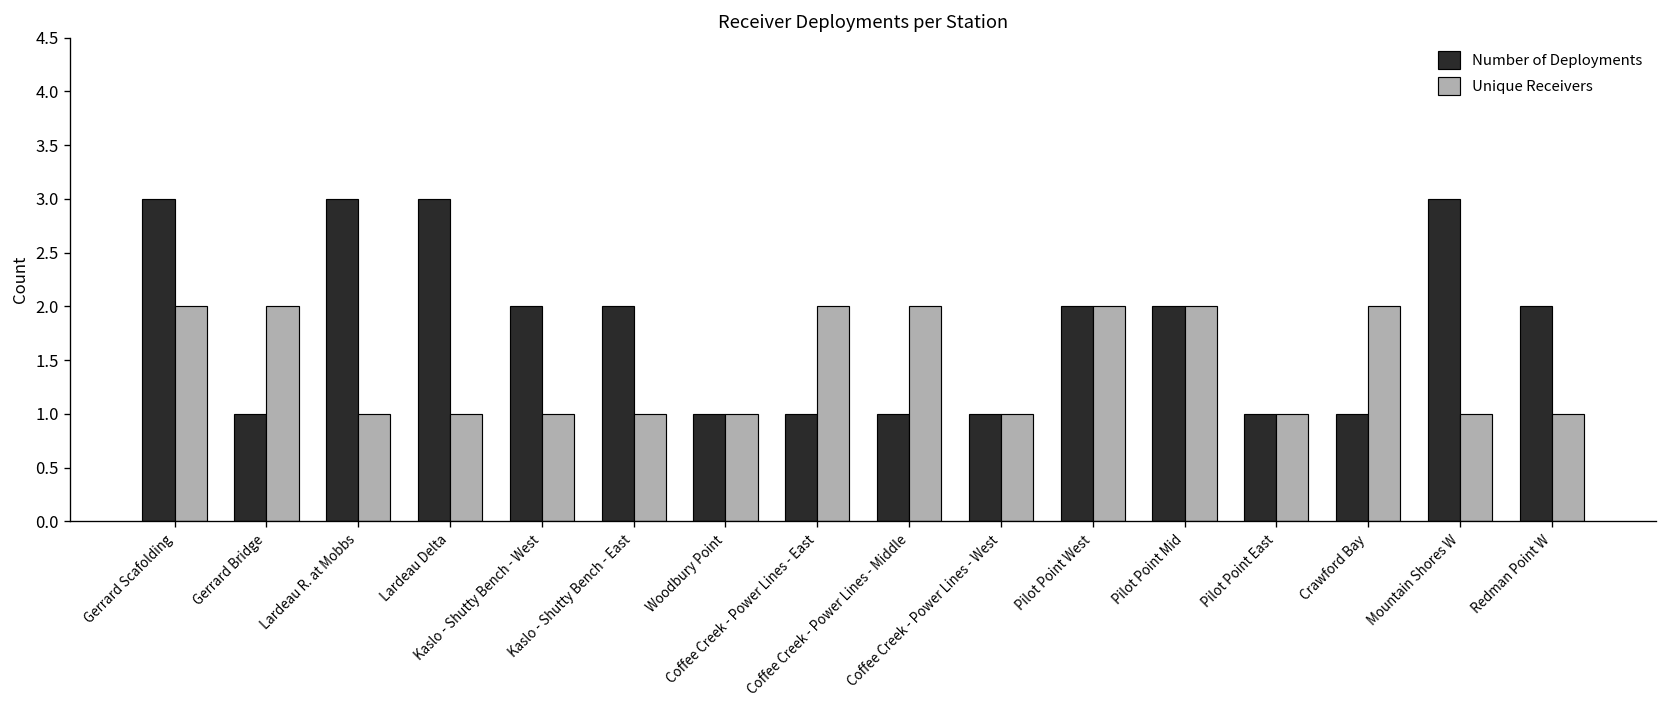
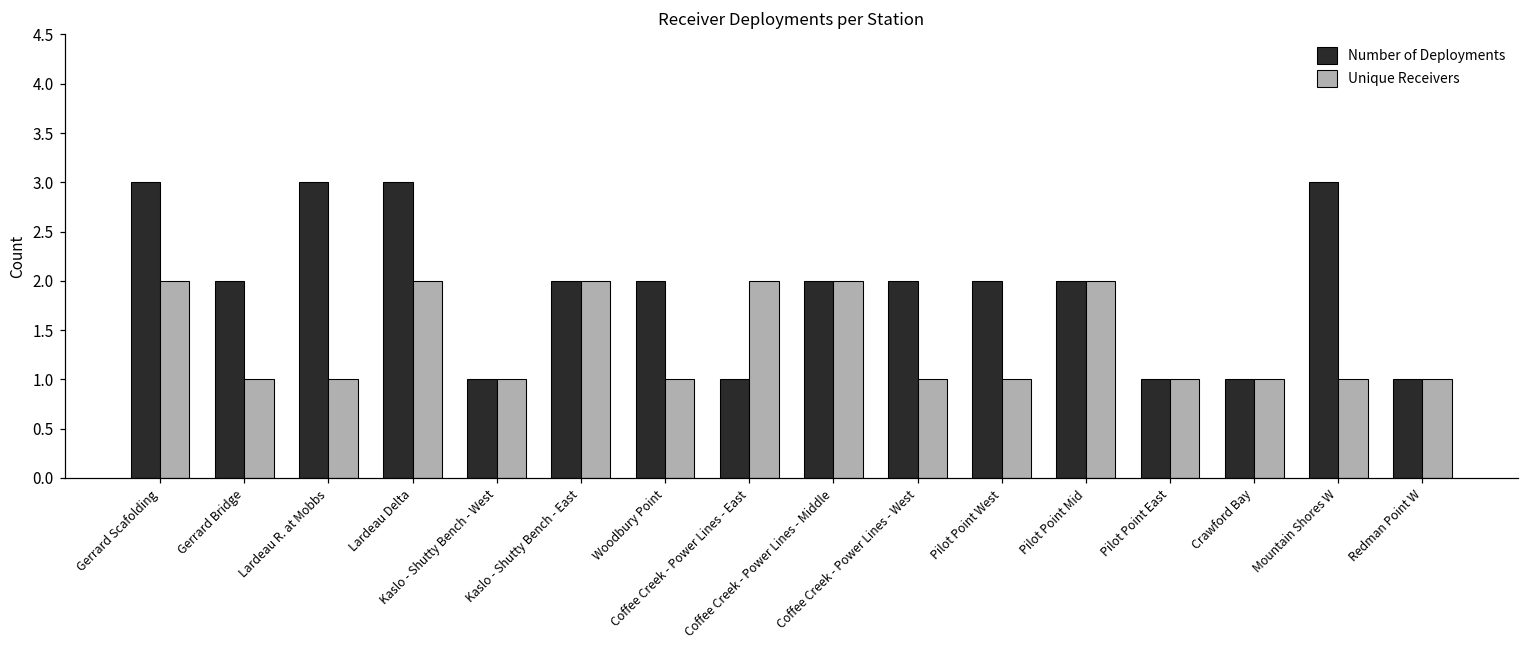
  {
    "Number of Deployments": {
      "Gerrard Scafolding": 3,
-     "Gerrard Bridge": 1,
+     "Gerrard Bridge": 2,
      "Lardeau R. at Mobbs": 3,
      "Lardeau Delta": 3,
-     "Kaslo - Shutty Bench - West": 2,
+     "Kaslo - Shutty Bench - West": 1,
      "Kaslo - Shutty Bench - East": 2,
-     "Woodbury Point": 1,
+     "Woodbury Point": 2,
      "Coffee Creek - Power Lines - East": 1,
-     "Coffee Creek - Power Lines - Middle": 1,
-     "Coffee Creek - Power Lines - West": 1,
+     "Coffee Creek - Power Lines - Middle": 2,
+     "Coffee Creek - Power Lines - West": 2,
      "Pilot Point West": 2,
      "Pilot Point Mid": 2,
      "Pilot Point East": 1,
      "Crawford Bay": 1,
      "Mountain Shores W": 3,
-     "Redman Point W": 2
+     "Redman Point W": 1
    },
    "Unique Receivers": {
      "Gerrard Scafolding": 2,
-     "Gerrard Bridge": 2,
+     "Gerrard Bridge": 1,
      "Lardeau R. at Mobbs": 1,
-     "Lardeau Delta": 1,
+     "Lardeau Delta": 2,
      "Kaslo - Shutty Bench - West": 1,
-     "Kaslo - Shutty Bench - East": 1,
+     "Kaslo - Shutty Bench - East": 2,
      "Woodbury Point": 1,
      "Coffee Creek - Power Lines - East": 2,
      "Coffee Creek - Power Lines - Middle": 2,
      "Coffee Creek - Power Lines - West": 1,
-     "Pilot Point West": 2,
+     "Pilot Point West": 1,
      "Pilot Point Mid": 2,
      "Pilot Point East": 1,
-     "Crawford Bay": 2,
+     "Crawford Bay": 1,
      "Mountain Shores W": 1,
      "Redman Point W": 1
    }
  }
